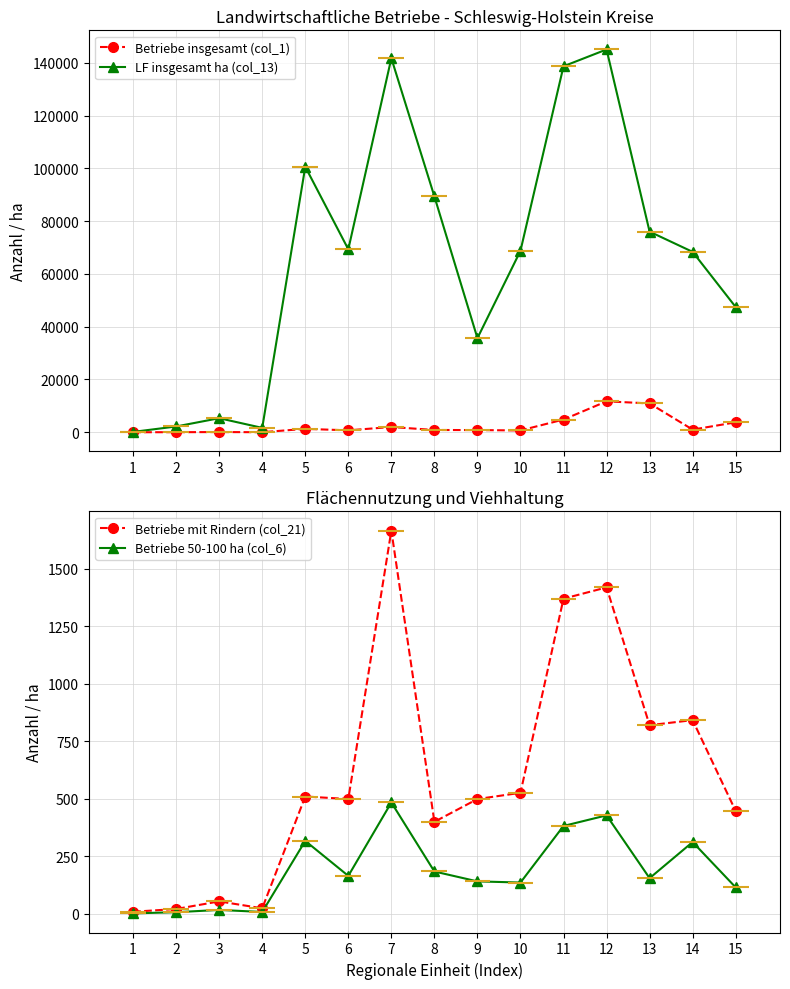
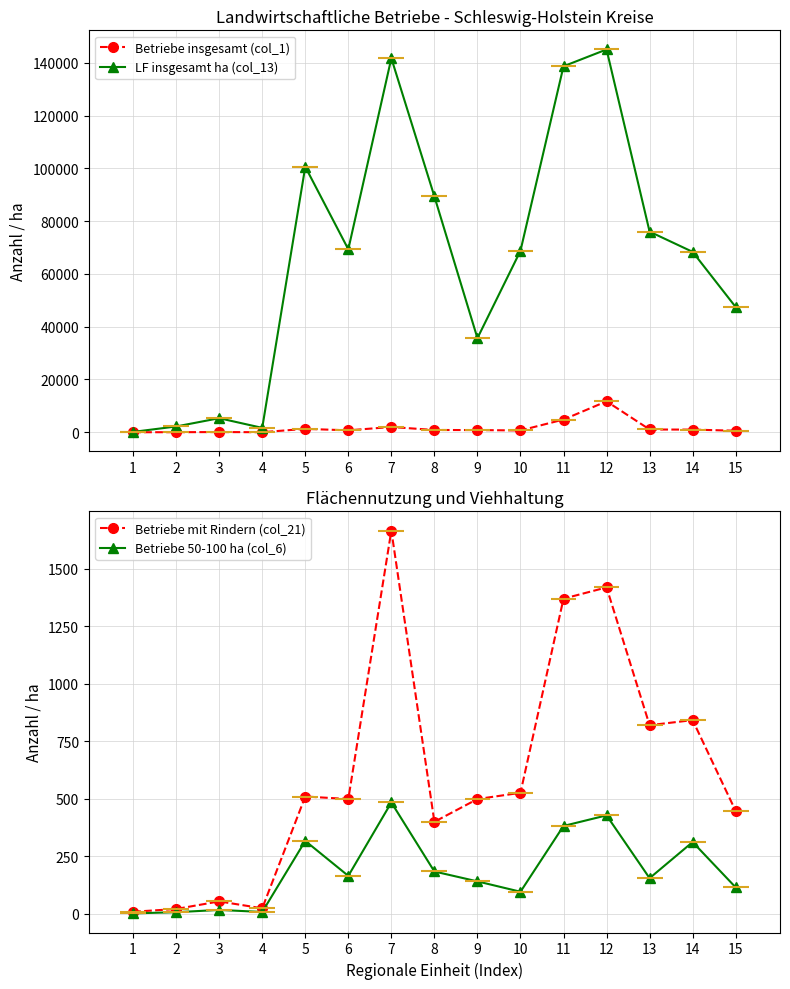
  {
    "Landwirtschaftliche Betriebe - Schleswig-Holstein Kreise": {
      "Betriebe insgesamt (col_1)": {
        "2": 0,
        "3": 0,
        "4": 0,
        "5": 1000,
        "6": 1000,
        "7": 2000,
        "8": 1000,
        "9": 1000,
        "10": 1000,
        "11": 5000,
        "12": 12000,
-       "13": 11000,
+       "13": 1000,
        "14": 1000,
-       "15": 4000
+       "15": 1000
      },
      "LF insgesamt ha (col_13)": {
        "2": 2000,
        "3": 5000,
        "4": 2000,
        "5": 101000,
        "6": 69000,
        "7": 142000,
        "8": 89000,
        "9": 36000,
        "10": 69000,
        "11": 139000,
        "12": 145000,
        "13": 76000,
        "14": 68000,
        "15": 47000
      }
    },
    "Flächennutzung und Viehhaltung": {
      "Betriebe mit Rindern (col_21)": {
        "2": 20,
        "3": 50,
        "4": 20,
        "5": 510,
        "6": 500,
        "7": 1670,
        "8": 400,
        "9": 500,
        "10": 530,
        "11": 1370,
        "12": 1420,
        "13": 820,
        "14": 840,
        "15": 450
      },
      "Betriebe 50-100 ha (col_6)": {
        "2": 10,
        "3": 20,
        "4": 10,
        "5": 320,
        "6": 160,
        "7": 480,
        "8": 180,
        "9": 140,
-       "10": 140,
+       "10": 100,
        "11": 380,
        "12": 430,
        "13": 150,
        "14": 310,
        "15": 110
      }
    }
  }
